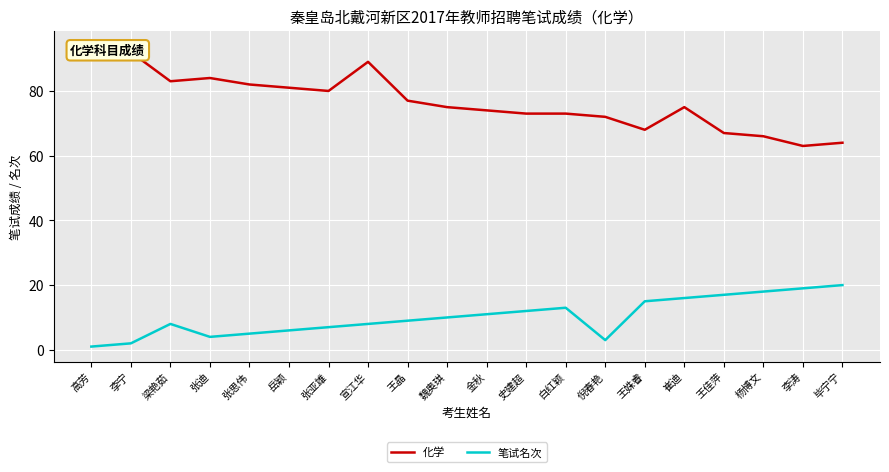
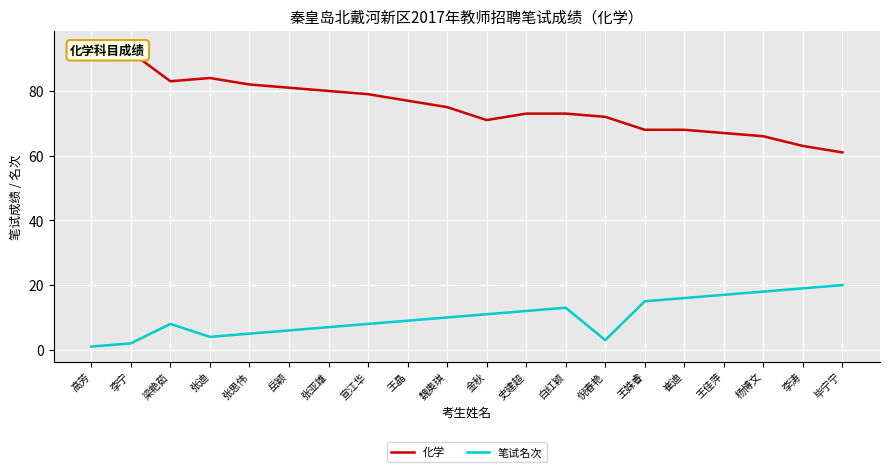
  {
    "化学": {
      "梁艳茹": 83,
      "张迪": 84,
      "张思伟": 82,
      "岳颖": 81,
      "张亚雄": 80,
-     "宣江华": 89,
+     "宣江华": 79,
      "王晶": 77,
      "魏奥琪": 75,
-     "金秋": 74,
+     "金秋": 71,
      "史建超": 73,
      "白红颖": 73,
      "倪春艳": 72,
      "王姝睿": 68,
-     "崔迪": 75,
+     "崔迪": 68,
      "王佳萍": 67,
      "杨博文": 66,
      "李涛": 63,
-     "毕宁宁": 64
+     "毕宁宁": 61
    },
    "笔试名次": {
      "高芳": 1,
      "李宁": 2,
      "梁艳茹": 8,
      "张迪": 4,
      "张思伟": 5,
      "岳颖": 6,
      "张亚雄": 7,
      "宣江华": 8,
      "王晶": 9,
      "魏奥琪": 10,
      "金秋": 11,
      "史建超": 12,
      "白红颖": 13,
      "倪春艳": 3,
      "王姝睿": 15,
      "崔迪": 16,
      "王佳萍": 17,
      "杨博文": 18,
      "李涛": 19,
      "毕宁宁": 20
    }
  }
